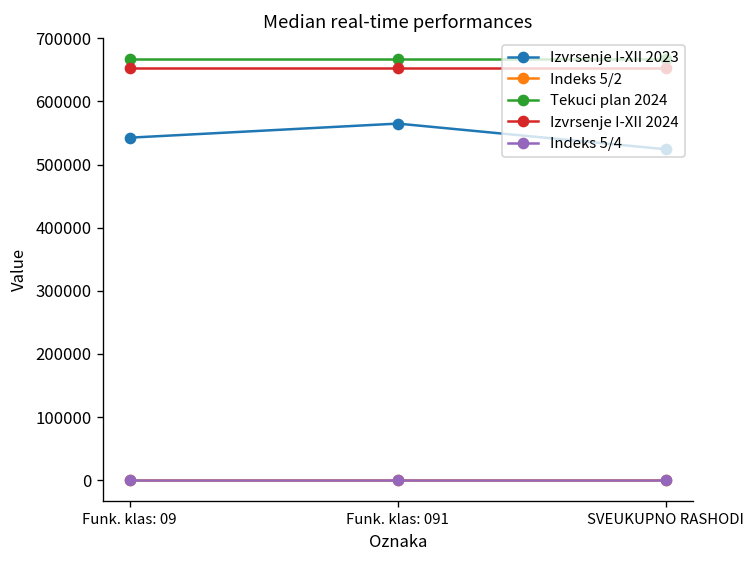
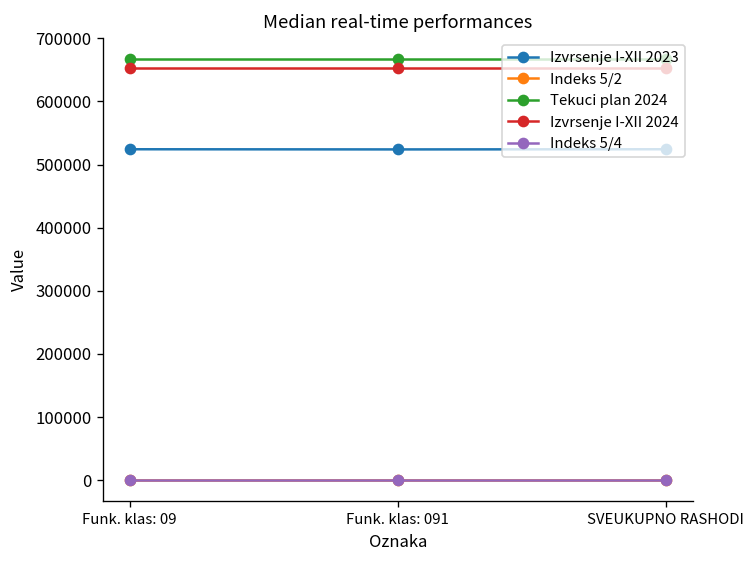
  {
    "Izvrsenje I-XII 2023": {
-     "Funk. klas: 09": 540000,
-     "Funk. klas: 091": 560000
+     "Funk. klas: 09": 520000,
+     "Funk. klas: 091": 520000
    },
    "Indeks 5/4": {
      "Funk. klas: 09": 0,
      "Funk. klas: 091": 0,
      "SVEUKUPNO RASHODI": 0
    },
    "Tekuci plan 2024": {
      "Funk. klas: 09": 670000,
      "Funk. klas: 091": 670000
    },
    "Izvrsenje I-XII 2024": {
      "Funk. klas: 09": 650000,
      "Funk. klas: 091": 650000
    }
  }
